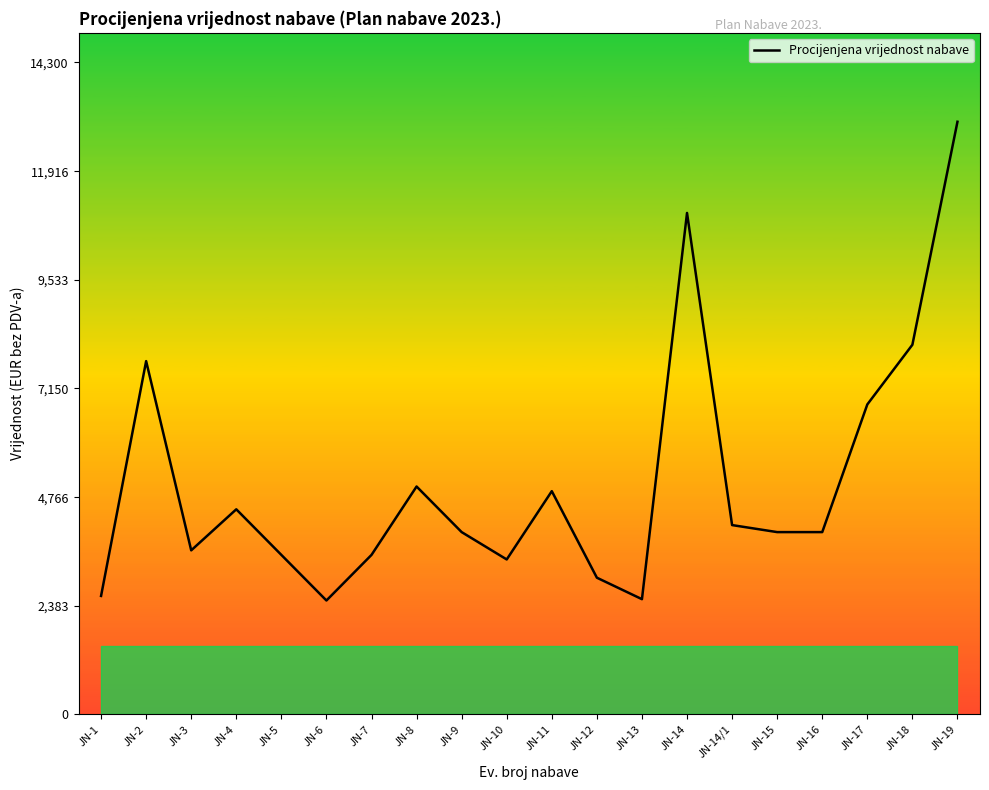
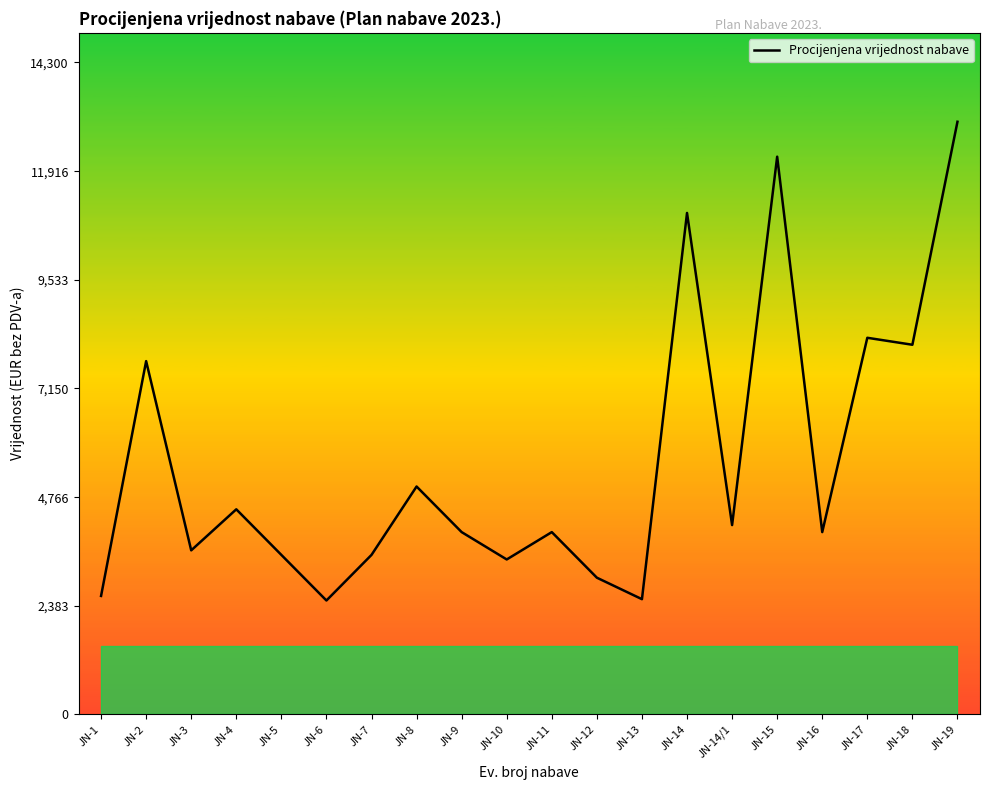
  {
    "Procijenjena vrijednost nabave": {
      "JN-1": "2,600",
      "JN-2": "7,800",
      "JN-3": "3,600",
      "JN-4": "4,500",
      "JN-5": "3,500",
      "JN-6": "2,500",
      "JN-7": "3,500",
      "JN-8": "5,000",
      "JN-9": "4,000",
      "JN-10": "3,400",
-     "JN-11": "4,900",
+     "JN-11": "4,000",
      "JN-12": "3,000",
      "JN-13": "2,500",
      "JN-14": "11,000",
      "JN-14/1": "4,200",
-     "JN-15": "4,000",
+     "JN-15": "12,200",
      "JN-16": "4,000",
-     "JN-17": "6,800",
+     "JN-17": "8,300",
      "JN-18": "8,100",
      "JN-19": "13,000"
    }
  }
